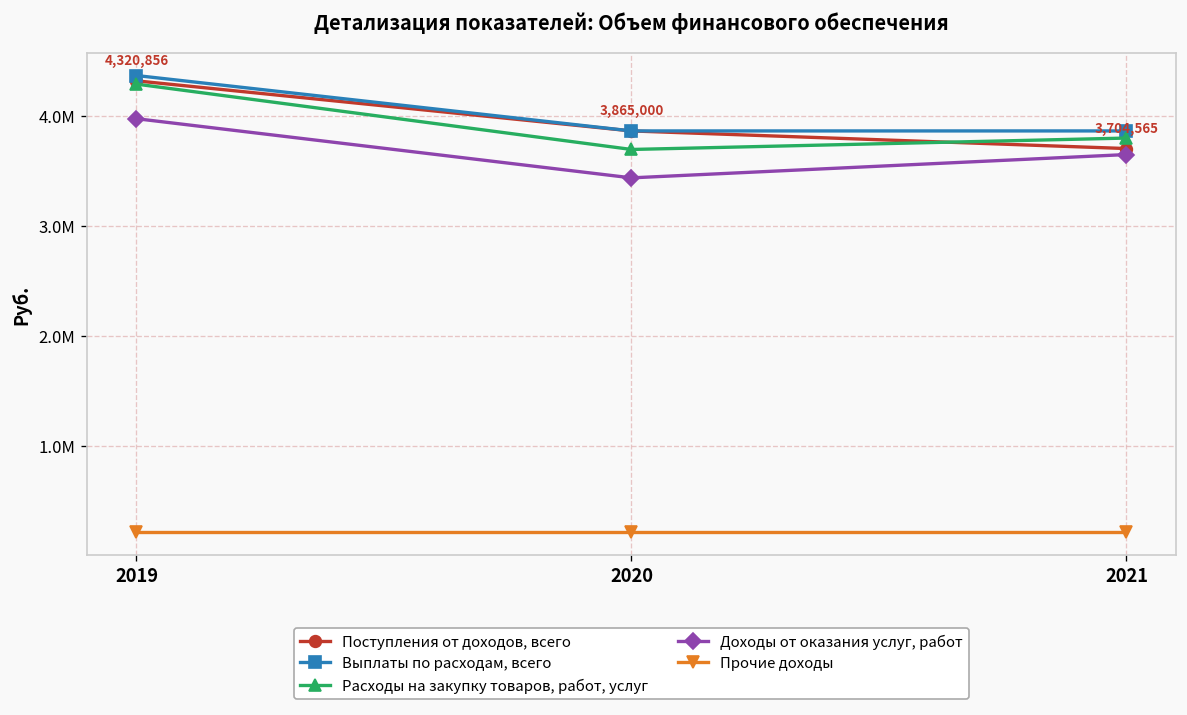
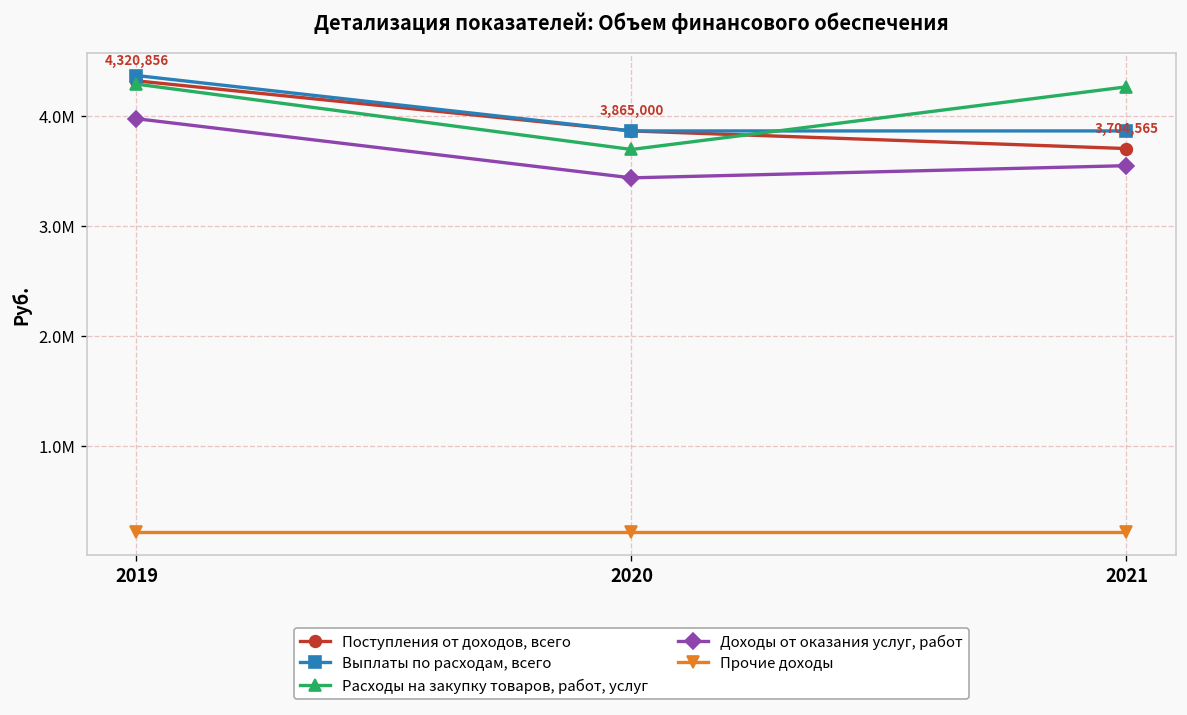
  {
    "Поступления от доходов, всего": {
      "2019": "4,320,856"
    },
    "Расходы на закупку товаров, работ, услуг": {
      "2019": "4300000",
      "2020": "3700000",
-     "2021": "3800000"
+     "2021": "4300000"
    },
    "Доходы от оказания услуг, работ": {
      "2019": "4000000",
      "2020": "3400000",
-     "2021": "3700000"
+     "2021": "3500000"
    },
    "Прочие доходы": {
      "2019": "200000",
      "2020": "200000",
      "2021": "200000"
    }
  }
